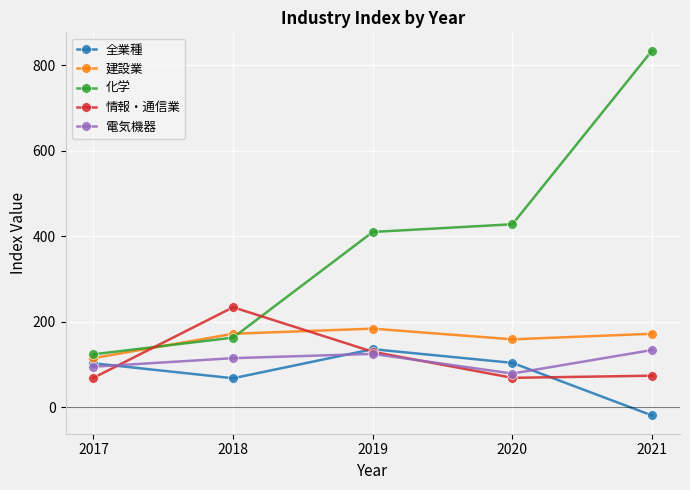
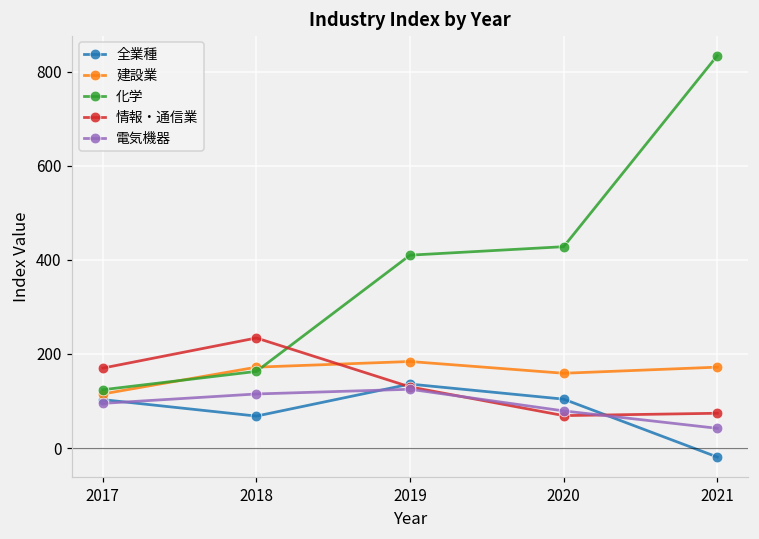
  {
    "全業種": {
      "2017": 100,
      "2018": 70,
      "2020": 100,
      "2021": -20
    },
    "建設業": {
      "2017": 120,
      "2018": 170,
      "2019": 180,
      "2020": 160,
      "2021": 170
    },
    "化学": {
      "2017": 120,
      "2018": 160,
      "2019": 410,
      "2020": 430,
      "2021": 830
    },
    "情報・通信業": {
-     "2017": 70,
+     "2017": 170,
      "2018": 230,
      "2020": 70,
      "2021": 70
    },
    "電気機器": {
      "2017": 100,
      "2018": 120,
      "2020": 80,
-     "2021": 130
+     "2021": 40
    }
  }
